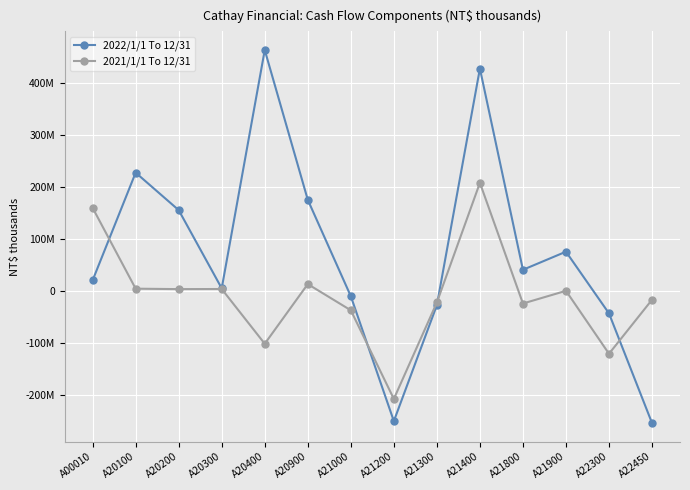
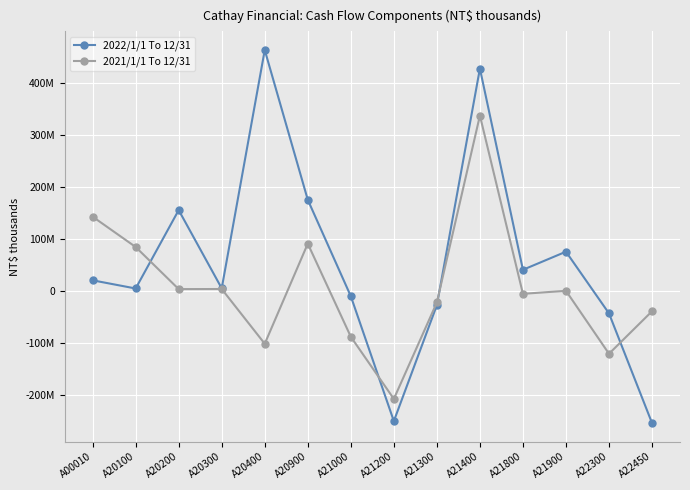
  {
    "2022/1/1 To 12/31": {
      "A00010": 20000000,
-     "A20100": 230000000,
+     "A20100": 0,
      "A20200": 160000000,
      "A20400": 460000000,
      "A20900": 180000000,
      "A21000": -10000000,
      "A21200": -250000000,
      "A21300": -30000000,
      "A21400": 430000000,
      "A21800": 40000000,
      "A21900": 80000000,
      "A22300": -40000000,
      "A22450": -250000000
    },
    "2021/1/1 To 12/31": {
-     "A00010": 160000000,
-     "A20100": 0,
+     "A00010": 140000000,
+     "A20100": 80000000,
      "A20200": 0,
      "A20400": -100000000,
-     "A20900": 10000000,
-     "A21000": -40000000,
+     "A20900": 90000000,
+     "A21000": -90000000,
      "A21200": -210000000,
      "A21300": -20000000,
-     "A21400": 210000000,
-     "A21800": -20000000,
+     "A21400": 340000000,
+     "A21800": -10000000,
      "A21900": 0,
      "A22300": -120000000,
-     "A22450": -20000000
+     "A22450": -40000000
    }
  }
